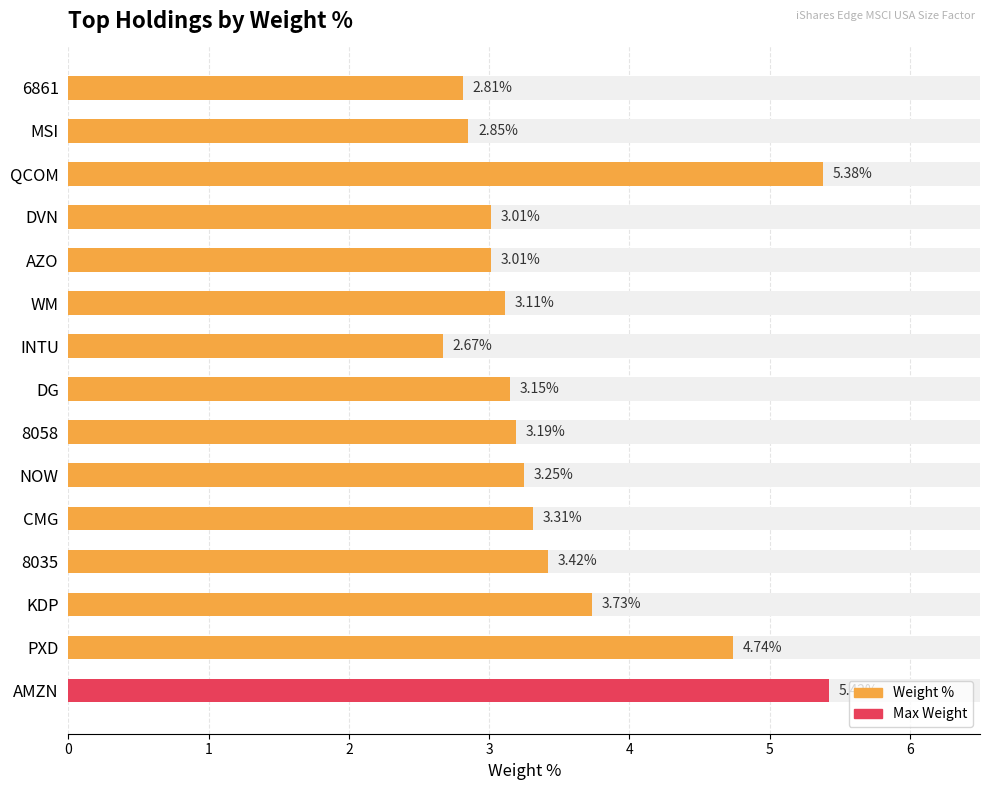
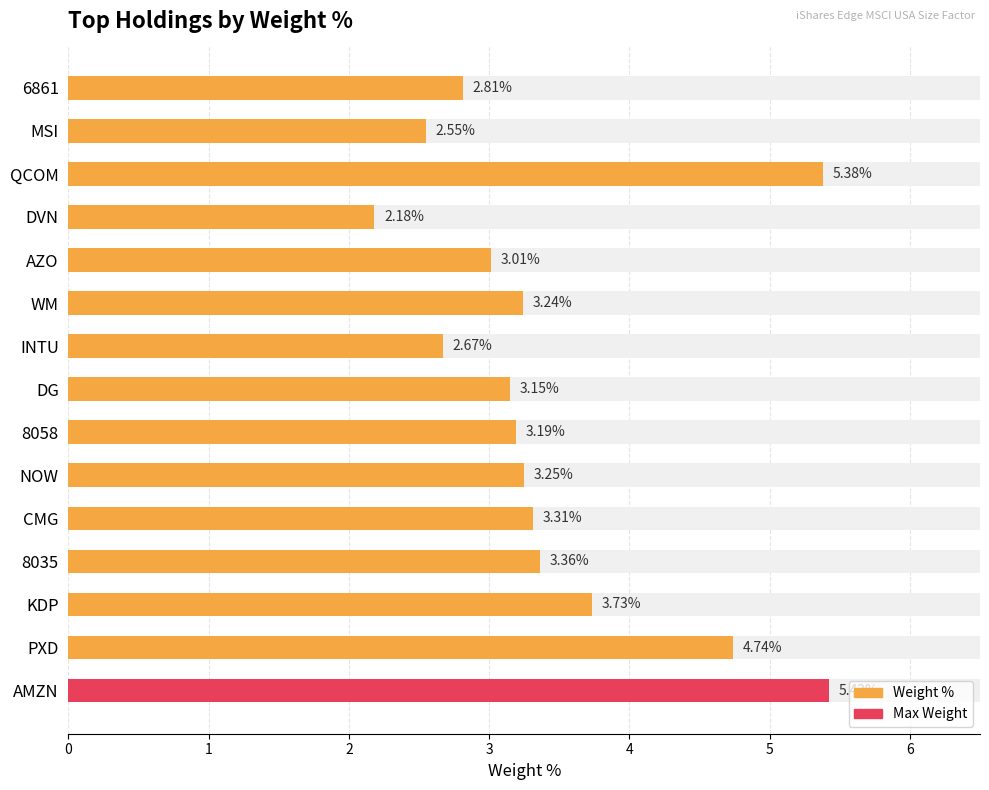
  {
    "Weight %": {
-     "MSI": "2.85%",
-     "DVN": "3.01%",
-     "WM": "3.11%",
-     "8035": "3.42%"
+     "MSI": "2.55%",
+     "DVN": "2.18%",
+     "WM": "3.24%",
+     "8035": "3.36%"
    }
  }
